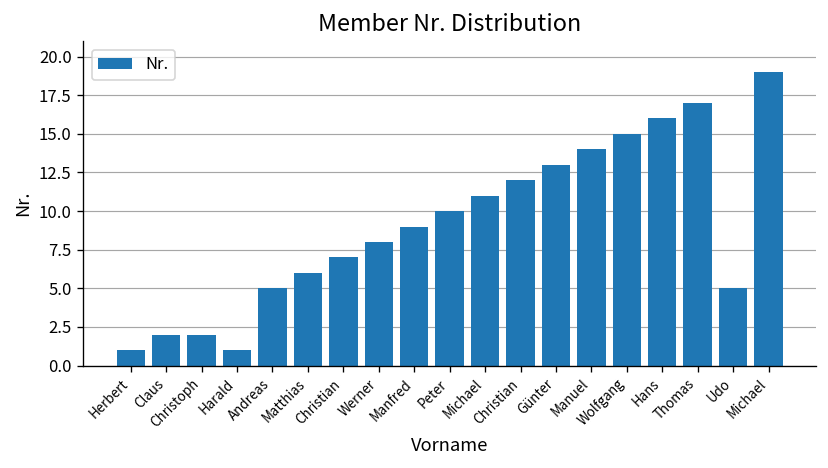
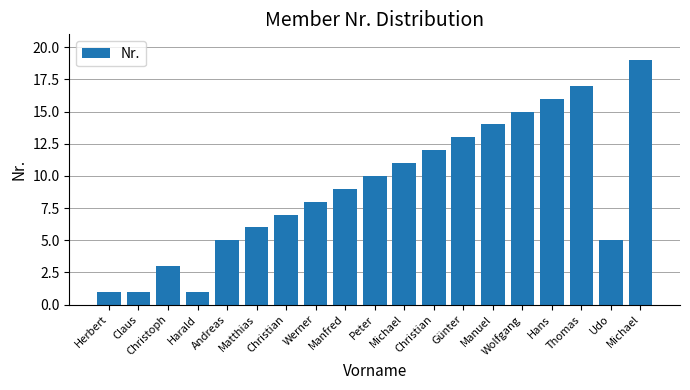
  {
    "Herbert": 1,
-   "Claus": 2,
-   "Christoph": 2,
+   "Claus": 1,
+   "Christoph": 3,
    "Harald": 1,
    "Andreas": 5,
    "Matthias": 6,
    "Werner": 8,
    "Manfred": 9,
    "Peter": 10,
    "Günter": 13,
    "Manuel": 14,
    "Wolfgang": 15,
    "Hans": 16,
    "Thomas": 17,
    "Udo": 5
  }
